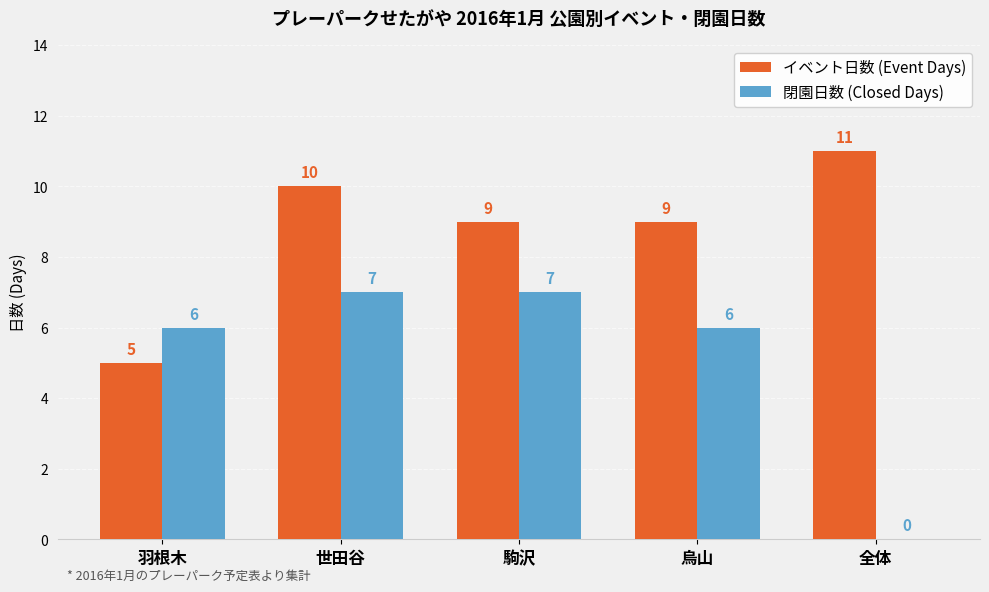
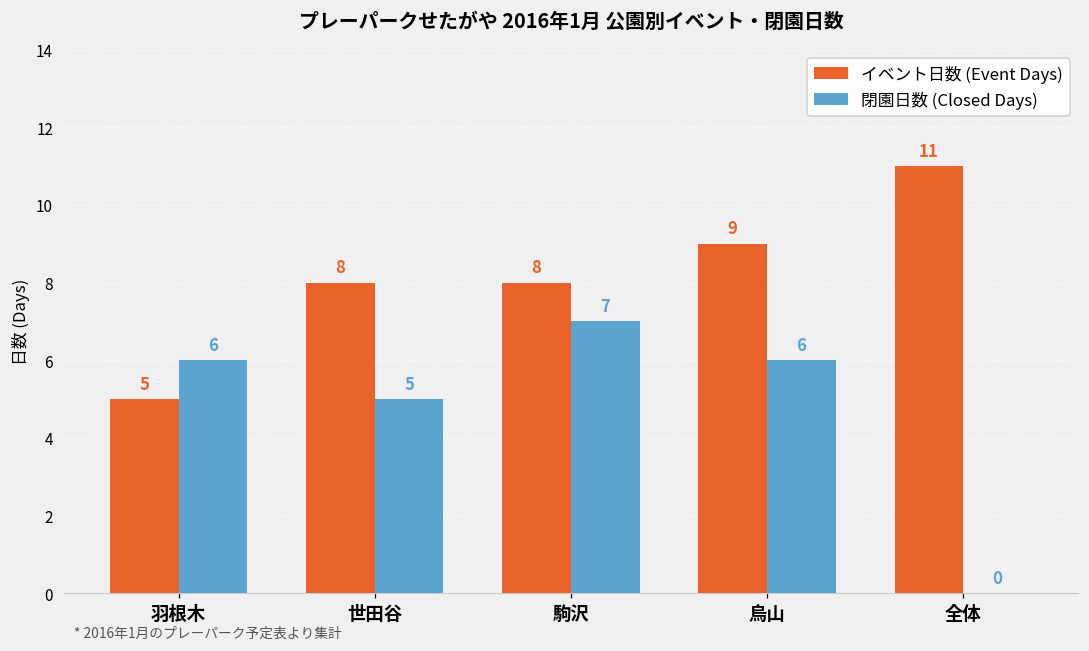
  {
    "イベント日数 (Event Days)": {
      "羽根木": 5,
-     "世田谷": 10,
-     "駒沢": 9,
+     "世田谷": 8,
+     "駒沢": 8,
      "烏山": 9,
      "全体": 11
    },
    "閉園日数 (Closed Days)": {
      "羽根木": 6,
-     "世田谷": 7,
+     "世田谷": 5,
      "駒沢": 7,
      "烏山": 6,
      "全体": 0
    }
  }
